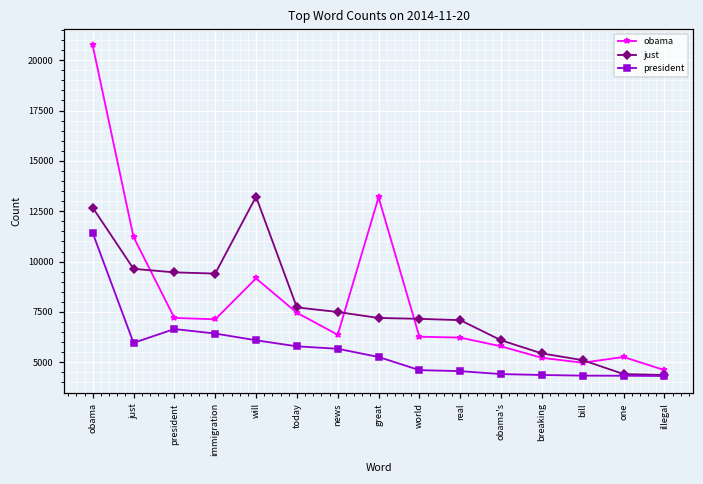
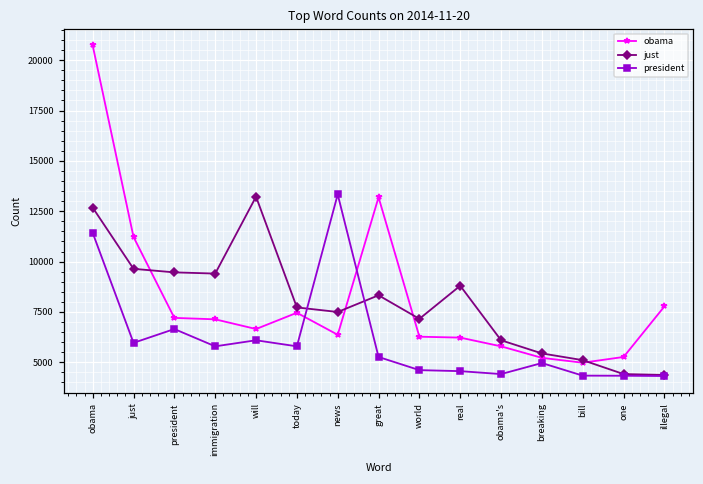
  {
    "obama": {
      "obama": 20700,
      "just": 11200,
      "president": 7200,
      "immigration": 7100,
-     "will": 9200,
+     "will": 6700,
      "today": 7500,
      "news": 6400,
      "great": 13200,
      "world": 6300,
      "real": 6200,
      "obama's": 5800,
      "breaking": 5200,
      "one": 5300,
-     "illegal": 4600
+     "illegal": 7800
    },
    "just": {
      "obama": 12700,
      "just": 9600,
      "president": 9500,
      "immigration": 9400,
      "will": 13200,
      "today": 7700,
      "news": 7500,
-     "great": 7200,
+     "great": 8300,
      "world": 7200,
-     "real": 7100,
+     "real": 8800,
      "obama's": 6100,
      "breaking": 5400
    },
    "president": {
      "obama": 11400,
      "just": 6000,
      "president": 6700,
-     "immigration": 6400,
+     "immigration": 5800,
      "will": 6100,
      "today": 5800,
-     "news": 5700,
+     "news": 13300,
      "great": 5300,
      "world": 4600,
      "real": 4600,
      "obama's": 4400,
-     "breaking": 4400,
+     "breaking": 5000,
      "bill": 4300
    }
  }
